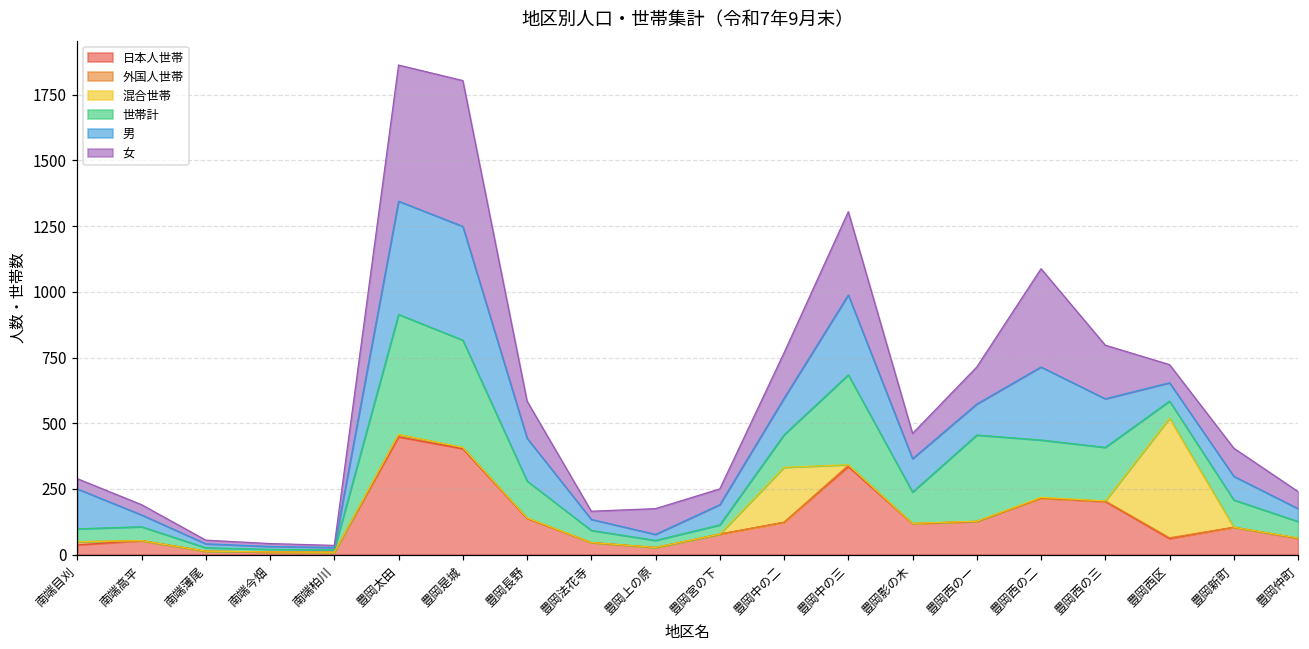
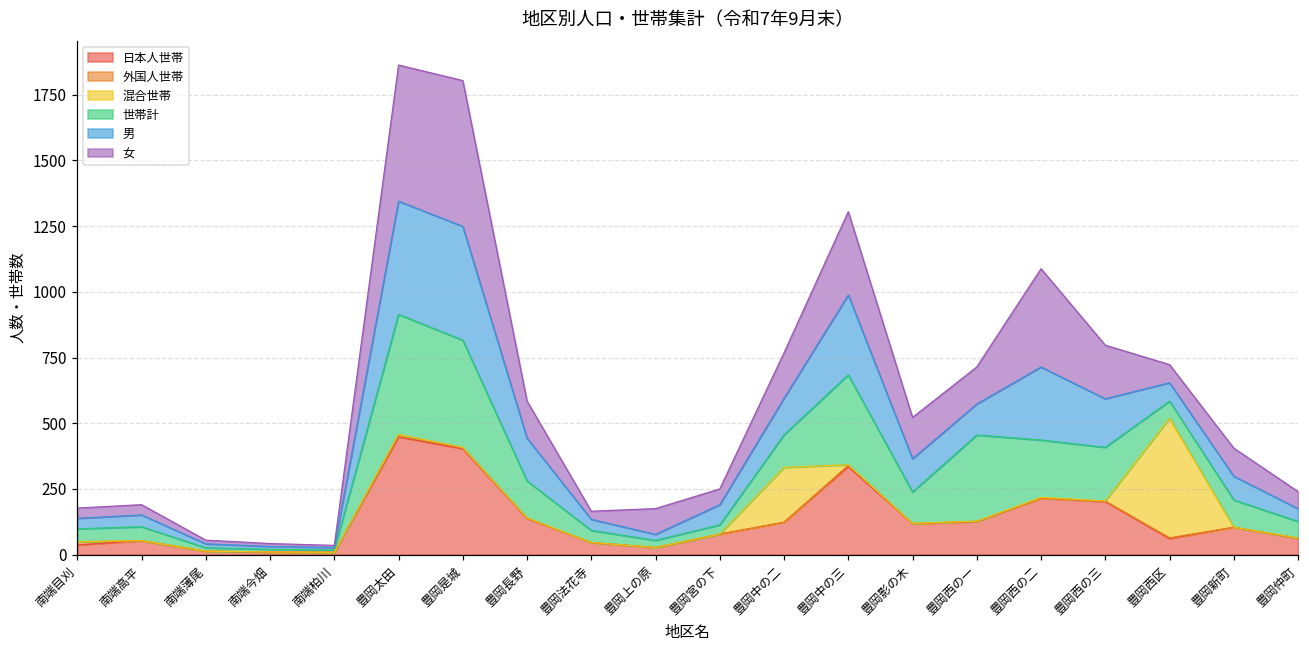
  {
    "混合世帯": {
      "豊岡中の二": 210,
      "豊岡西区": 460
    },
    "世帯計": {
      "南端目刈": 50,
      "南端高平": 50,
      "南端薄尾": 10,
      "豊岡太田": 460,
      "豊岡是城": 410,
      "豊岡長野": 140,
      "豊岡法花寺": 50,
      "豊岡上の原": 30,
      "豊岡宮の下": 40,
      "豊岡中の二": 120,
      "豊岡中の三": 340,
      "豊岡影の木": 120,
      "豊岡西の一": 330,
      "豊岡西の二": 220,
      "豊岡西の三": 200,
      "豊岡西区": 70,
      "豊岡新町": 100,
      "豊岡仲町": 60
    },
    "男": {
-     "南端目刈": 150,
+     "南端目刈": 40,
      "南端高平": 50,
      "南端薄尾": 20,
      "南端今畑": 10,
      "豊岡太田": 430,
      "豊岡是城": 430,
      "豊岡長野": 160,
      "豊岡法花寺": 40,
      "豊岡上の原": 20,
      "豊岡宮の下": 80,
      "豊岡中の二": 140,
      "豊岡中の三": 300,
      "豊岡影の木": 130,
      "豊岡西の一": 120,
      "豊岡西の二": 280,
      "豊岡西の三": 190,
      "豊岡西区": 70,
      "豊岡新町": 90,
      "豊岡仲町": 50
    },
    "女": {
      "南端目刈": 40,
      "南端高平": 40,
      "南端薄尾": 10,
      "南端今畑": 10,
      "豊岡太田": 520,
      "豊岡是城": 560,
      "豊岡長野": 140,
      "豊岡法花寺": 30,
      "豊岡上の原": 100,
      "豊岡宮の下": 60,
      "豊岡中の二": 170,
      "豊岡中の三": 320,
-     "豊岡影の木": 100,
+     "豊岡影の木": 160,
      "豊岡西の一": 140,
      "豊岡西の二": 370,
      "豊岡西の三": 200,
      "豊岡西区": 70,
      "豊岡新町": 110,
      "豊岡仲町": 70
    }
  }
